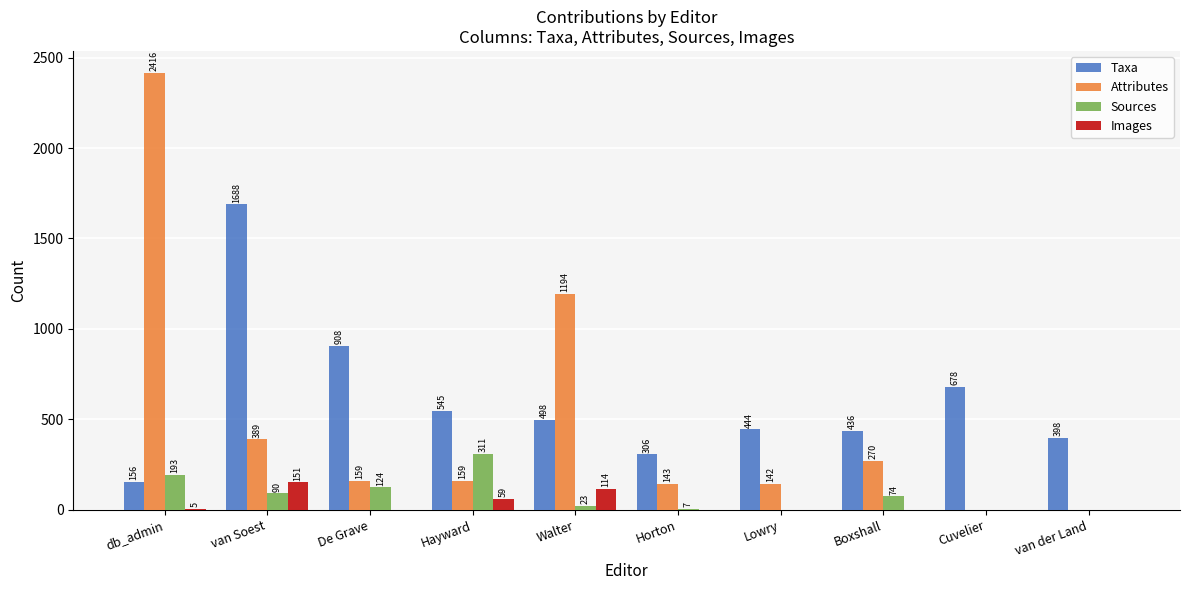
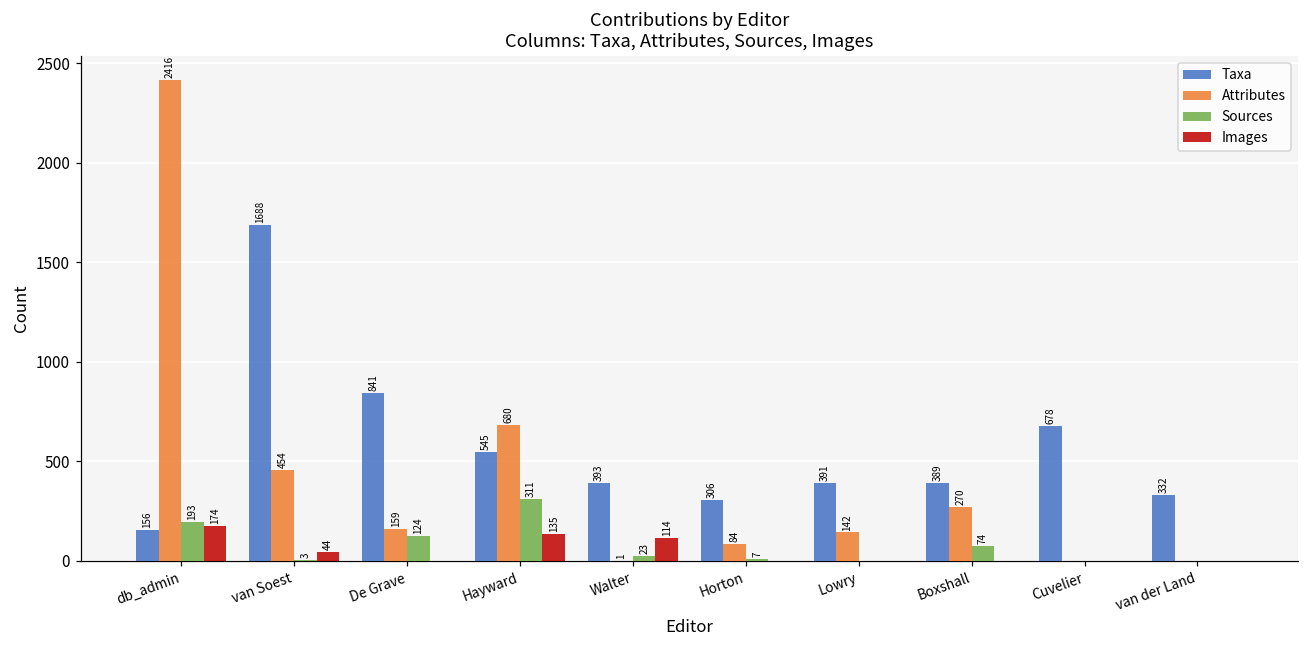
  {
    "Taxa": {
      "db_admin": 156,
      "van Soest": 1688,
-     "De Grave": 908,
+     "De Grave": 841,
      "Hayward": 545,
-     "Walter": 498,
+     "Walter": 393,
      "Horton": 306,
-     "Lowry": 444,
-     "Boxshall": 436,
+     "Lowry": 391,
+     "Boxshall": 389,
      "Cuvelier": 678,
-     "van der Land": 398
+     "van der Land": 332
    },
    "Attributes": {
      "db_admin": 2416,
-     "van Soest": 389,
+     "van Soest": 454,
      "De Grave": 159,
-     "Hayward": 159,
-     "Walter": 1194,
-     "Horton": 143,
+     "Hayward": 680,
+     "Walter": 1,
+     "Horton": 84,
      "Lowry": 142,
      "Boxshall": 270
    },
    "Sources": {
      "db_admin": 193,
-     "van Soest": 90,
+     "van Soest": 3,
      "De Grave": 124,
      "Hayward": 311,
      "Walter": 23,
      "Horton": 7,
      "Boxshall": 74
    },
    "Images": {
-     "db_admin": 5,
-     "van Soest": 151,
-     "Hayward": 59,
+     "db_admin": 174,
+     "van Soest": 44,
+     "Hayward": 135,
      "Walter": 114
    }
  }
